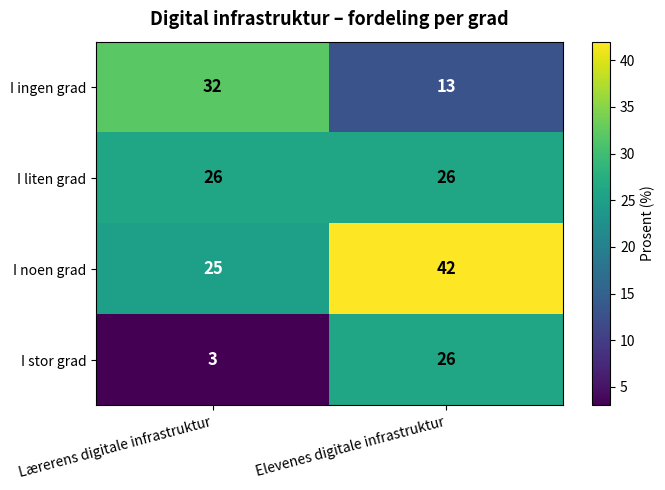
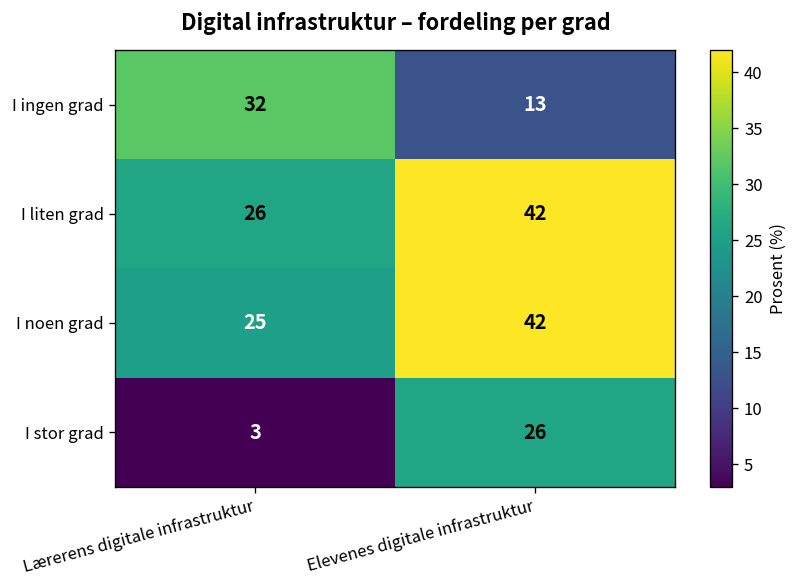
  {
    "I ingen grad": {
      "Lærerens digitale infrastruktur": 32,
      "Elevenes digitale infrastruktur": 13
    },
    "I liten grad": {
      "Lærerens digitale infrastruktur": 26,
-     "Elevenes digitale infrastruktur": 26
+     "Elevenes digitale infrastruktur": 42
    },
    "I noen grad": {
      "Lærerens digitale infrastruktur": 25,
      "Elevenes digitale infrastruktur": 42
    },
    "I stor grad": {
      "Lærerens digitale infrastruktur": 3,
      "Elevenes digitale infrastruktur": 26
    }
  }
